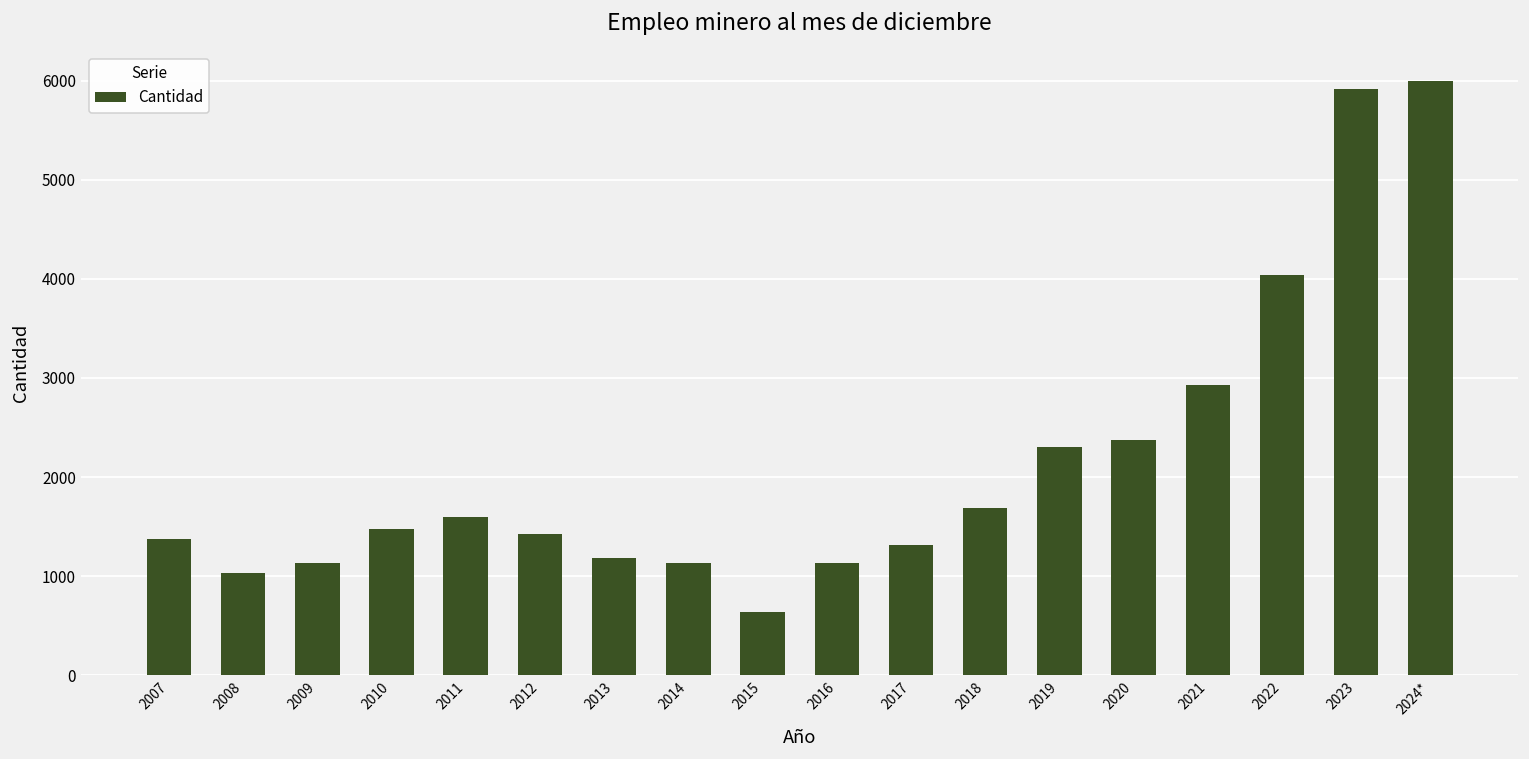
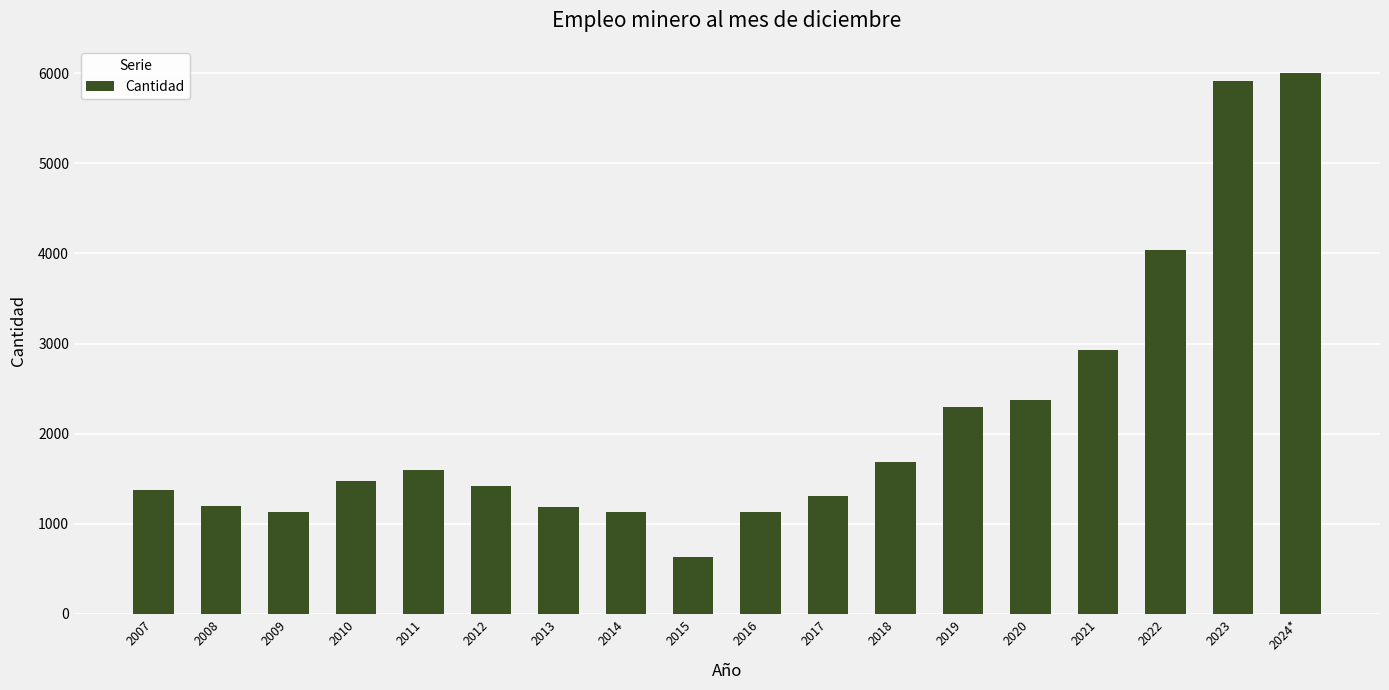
  {
    "2007": 1400,
-   "2008": 1000,
+   "2008": 1200,
    "2009": 1100,
    "2010": 1500,
    "2011": 1600,
    "2012": 1400,
    "2013": 1200,
    "2014": 1100,
    "2015": 600,
    "2016": 1100,
    "2017": 1300,
    "2018": 1700,
    "2019": 2300,
    "2020": 2400,
    "2021": 2900,
    "2022": 4000,
    "2023": 5900,
    "2024*": 6000
  }
